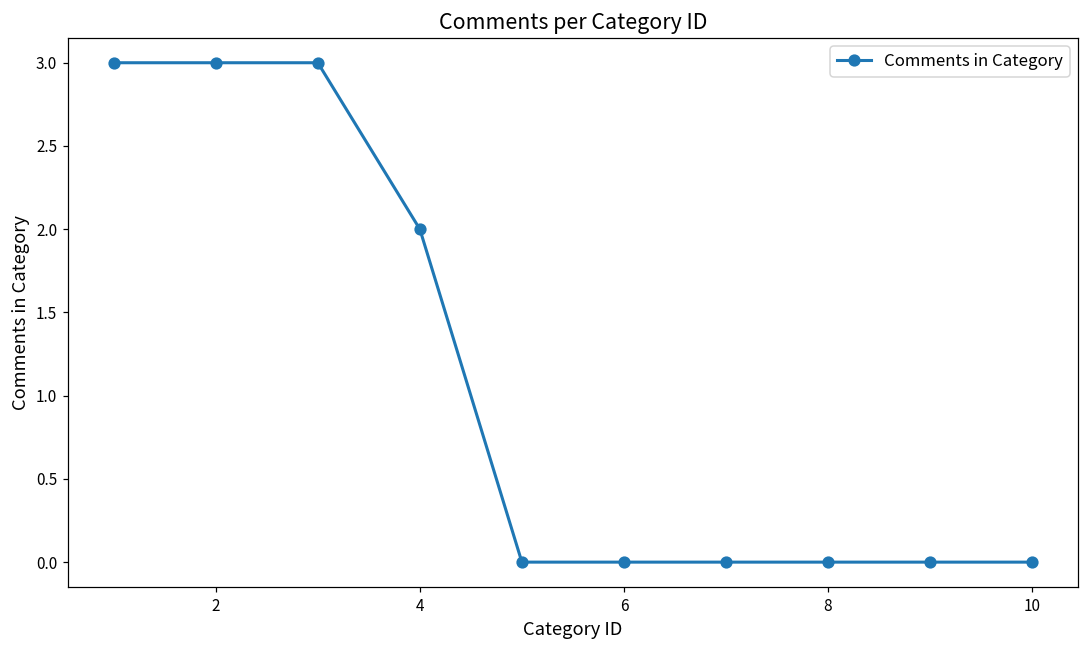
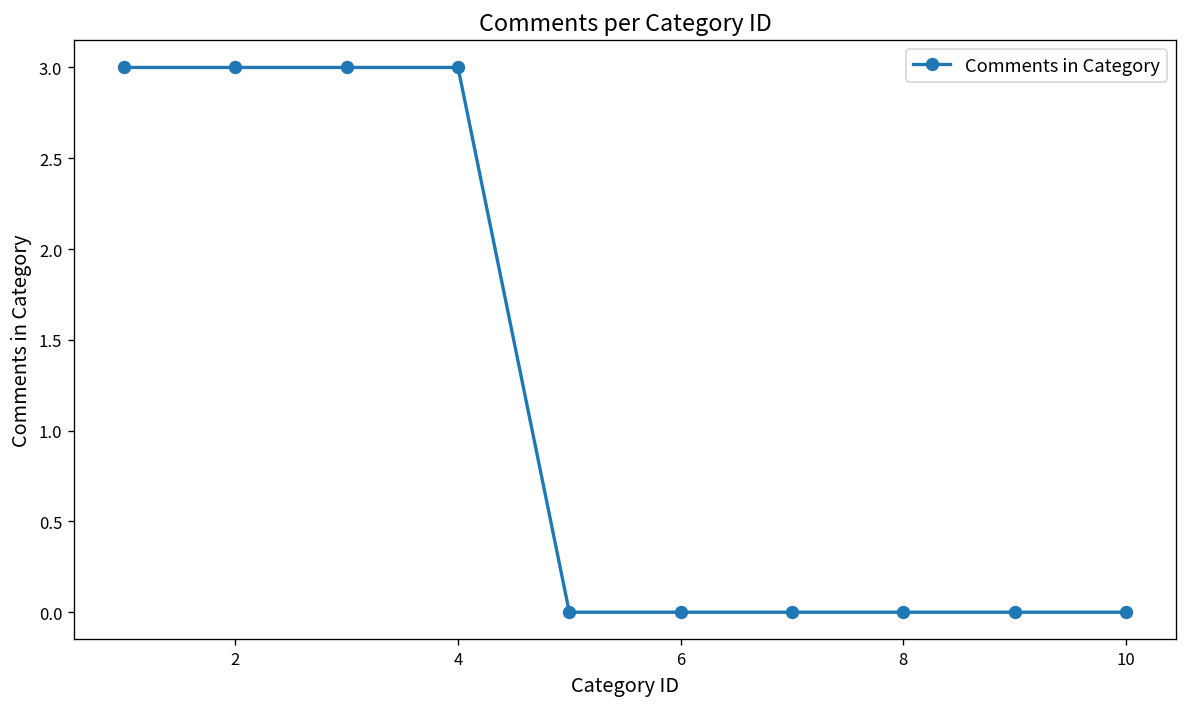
  {
    "2": 3,
-   "4": 2,
+   "4": 3,
    "6": 0,
    "8": 0,
    "10": 0
  }
